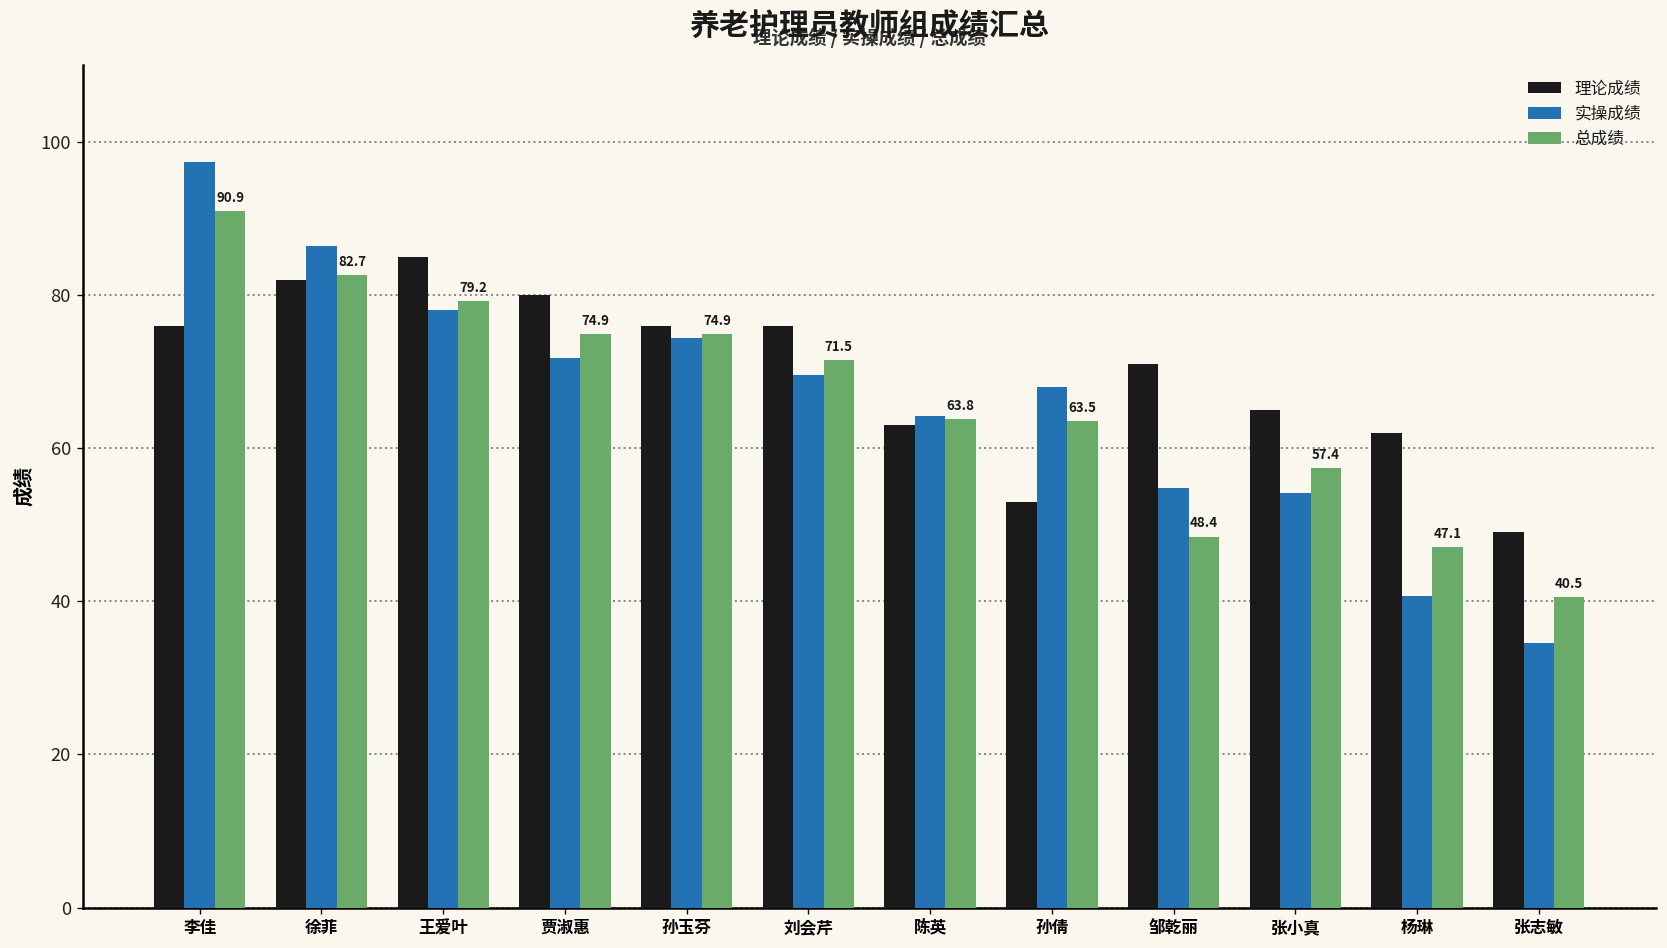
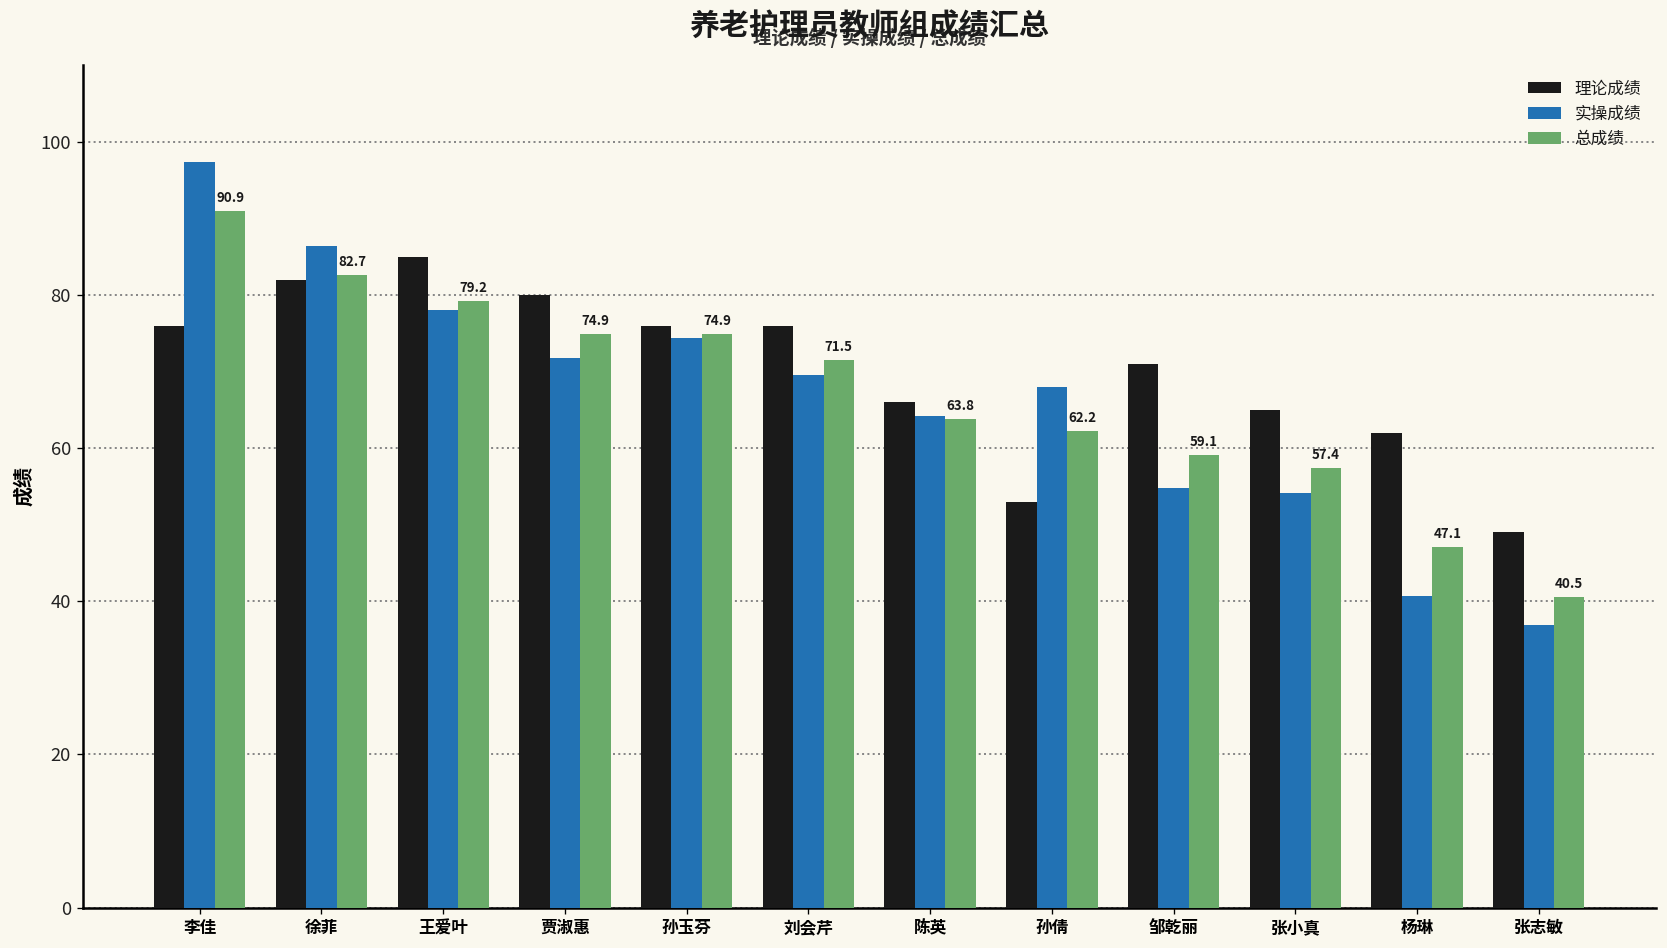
  {
    "理论成绩": {
      "李佳": 76,
      "徐菲": 82,
      "王爱叶": 85,
      "贾淑惠": 80,
      "孙玉芬": 76,
      "刘会芹": 76,
-     "陈英": 63,
+     "陈英": 66,
      "孙倩": 53,
      "邹乾丽": 71,
      "张小真": 65,
      "杨琳": 62,
      "张志敏": 49
    },
    "实操成绩": {
      "李佳": 97,
      "徐菲": 86,
      "王爱叶": 78,
      "贾淑惠": 72,
      "孙玉芬": 74,
      "刘会芹": 70,
      "陈英": 64,
      "孙倩": 68,
      "邹乾丽": 55,
      "张小真": 54,
      "杨琳": 41,
-     "张志敏": 35
+     "张志敏": 37
    },
    "总成绩": {
      "李佳": 90.9,
      "徐菲": 82.7,
      "王爱叶": 79.2,
      "贾淑惠": 74.9,
      "孙玉芬": 74.9,
      "刘会芹": 71.5,
      "陈英": 63.8,
-     "孙倩": 63.5,
-     "邹乾丽": 48.4,
+     "孙倩": 62.2,
+     "邹乾丽": 59.1,
      "张小真": 57.4,
      "杨琳": 47.1,
      "张志敏": 40.5
    }
  }
